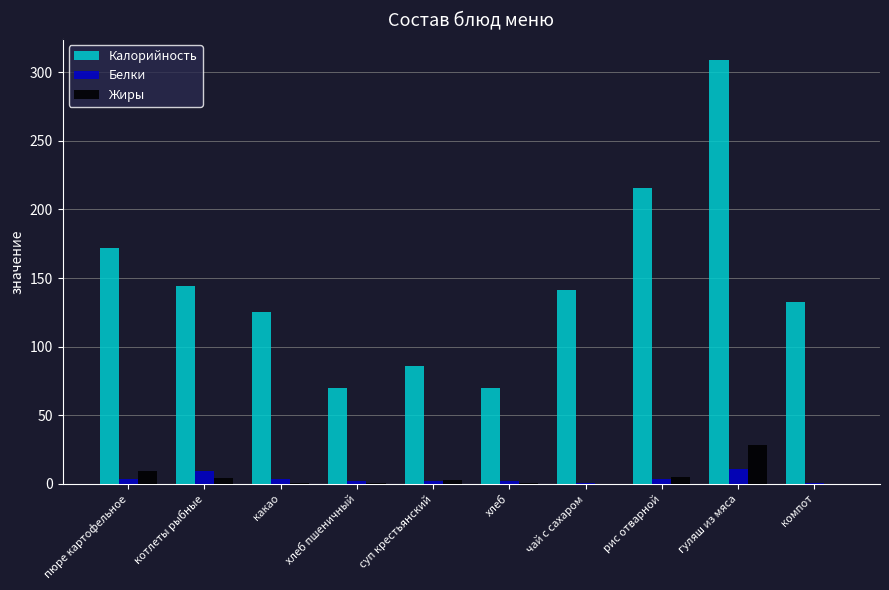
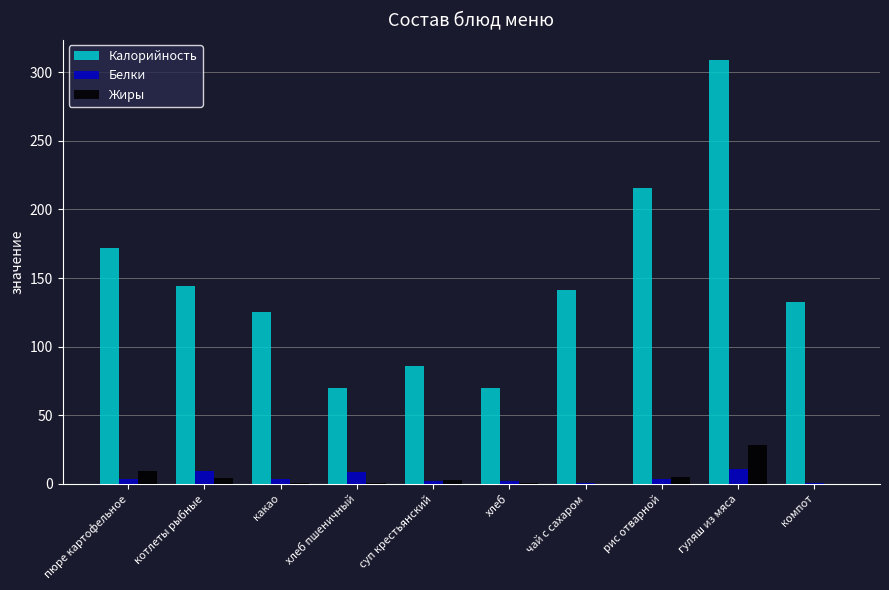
  {
    "Калорийность": {
      "пюре картофельное": 172,
      "котлеты рыбные": 144,
      "какао": 125,
      "хлеб пшеничный": 70,
      "суп крестьянский": 86,
      "хлеб": 70,
      "чай с сахаром": 141,
      "рис отварной": 216,
      "гуляш из мяса": 309,
      "компот": 133
    },
    "Белки": {
      "пюре картофельное": 3,
      "котлеты рыбные": 9,
      "какао": 4,
-     "хлеб пшеничный": 2,
+     "хлеб пшеничный": 9,
      "суп крестьянский": 2,
      "хлеб": 2,
      "рис отварной": 4,
      "гуляш из мяса": 11
    },
    "Жиры": {
      "пюре картофельное": 9,
      "котлеты рыбные": 4,
      "суп крестьянский": 3,
      "рис отварной": 5,
      "гуляш из мяса": 28
    }
  }
